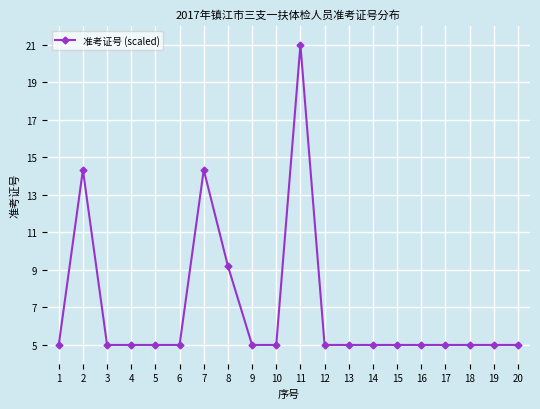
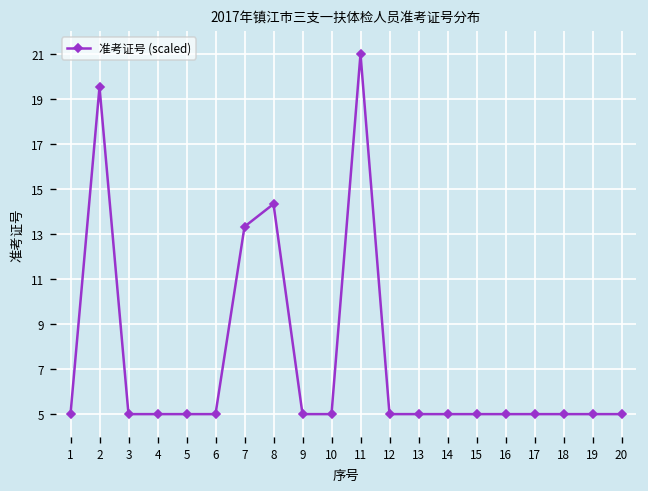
  {
    "1": 5.0,
-   "2": 14.3,
+   "2": 19.5,
    "3": 5.0,
    "4": 5.0,
    "5": 5.0,
    "6": 5.0,
-   "7": 14.3,
-   "8": 9.2,
+   "7": 13.3,
+   "8": 14.3,
    "9": 5.0,
    "10": 5.0,
    "11": 21.0,
    "12": 5.0,
    "13": 5.0,
    "14": 5.0,
    "15": 5.0,
    "16": 5.0,
    "17": 5.0,
    "18": 5.0,
    "19": 5.0,
    "20": 5.0
  }
